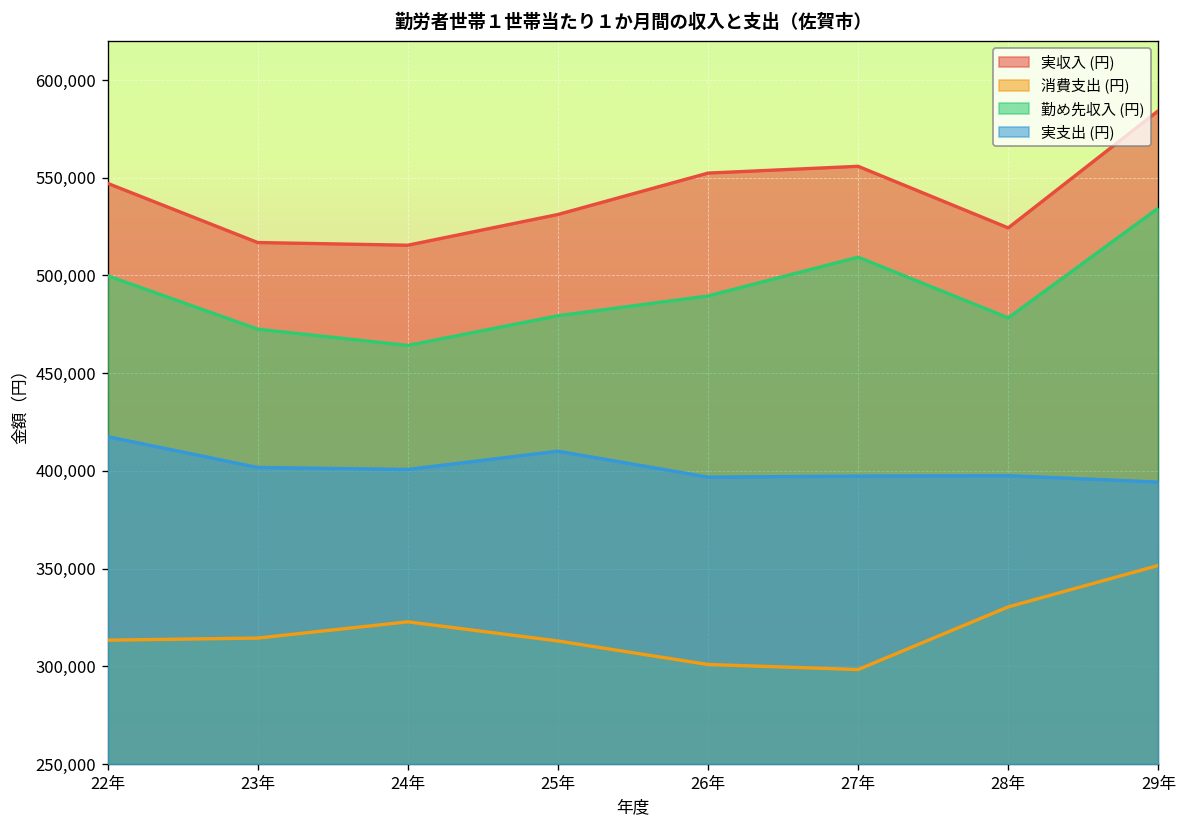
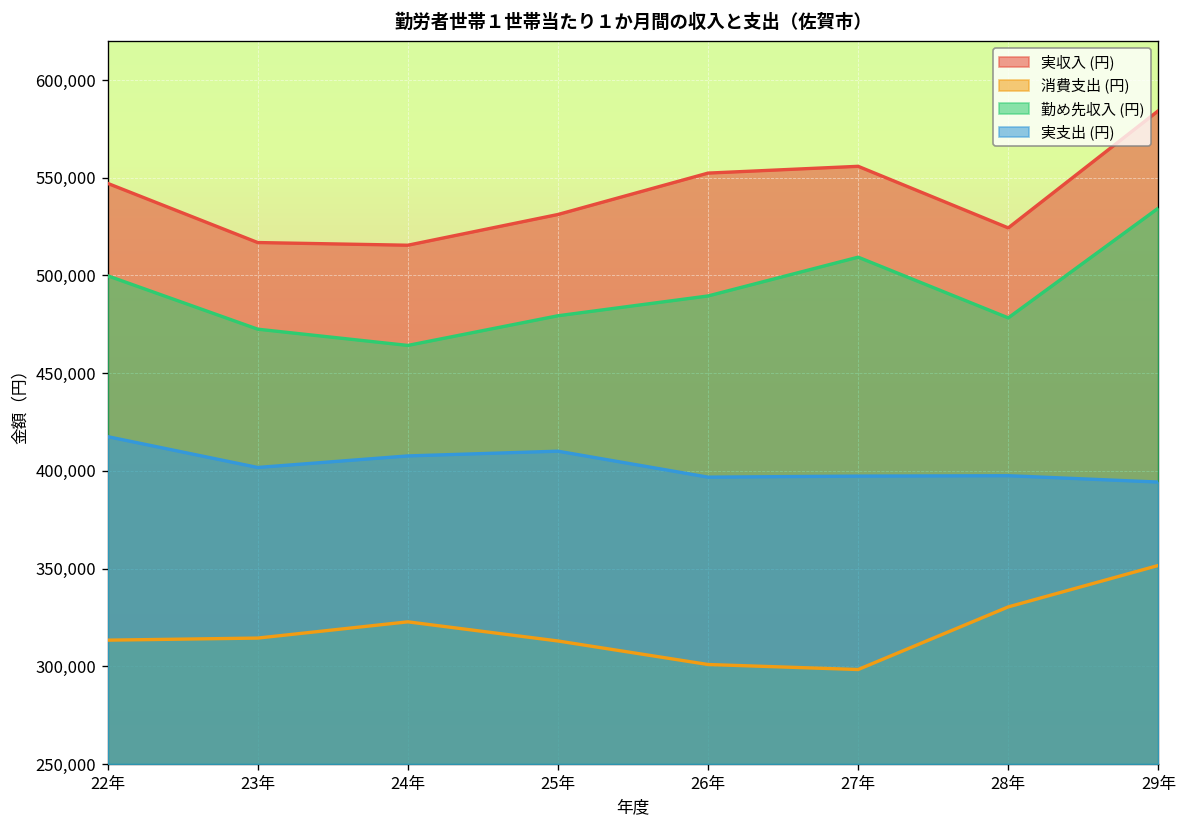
  {
    "実収入 (円)": {
      "22年": "547,000",
      "23年": "517,000",
      "24年": "515,000",
      "25年": "531,000",
      "26年": "552,000",
      "27年": "556,000",
      "28年": "524,000",
      "29年": "584,000"
    },
    "消費支出 (円)": {
      "22年": "313,000",
      "23年": "314,000",
      "24年": "323,000",
      "25年": "313,000",
      "26年": "301,000",
      "27年": "298,000",
      "28年": "330,000",
      "29年": "352,000"
    },
    "勤め先収入 (円)": {
      "22年": "500,000",
      "23年": "473,000",
      "24年": "464,000",
      "25年": "479,000",
      "26年": "490,000",
      "27年": "509,000",
      "28年": "478,000",
      "29年": "534,000"
    },
    "実支出 (円)": {
      "22年": "418,000",
      "23年": "402,000",
-     "24年": "401,000",
+     "24年": "408,000",
      "25年": "410,000",
      "26年": "397,000",
      "27年": "397,000",
      "28年": "398,000",
      "29年": "394,000"
    }
  }
